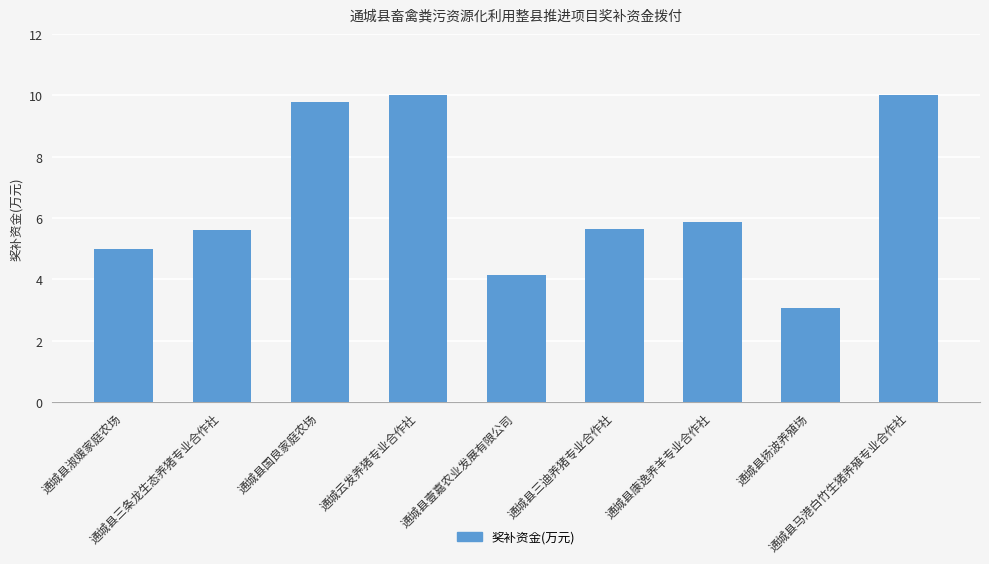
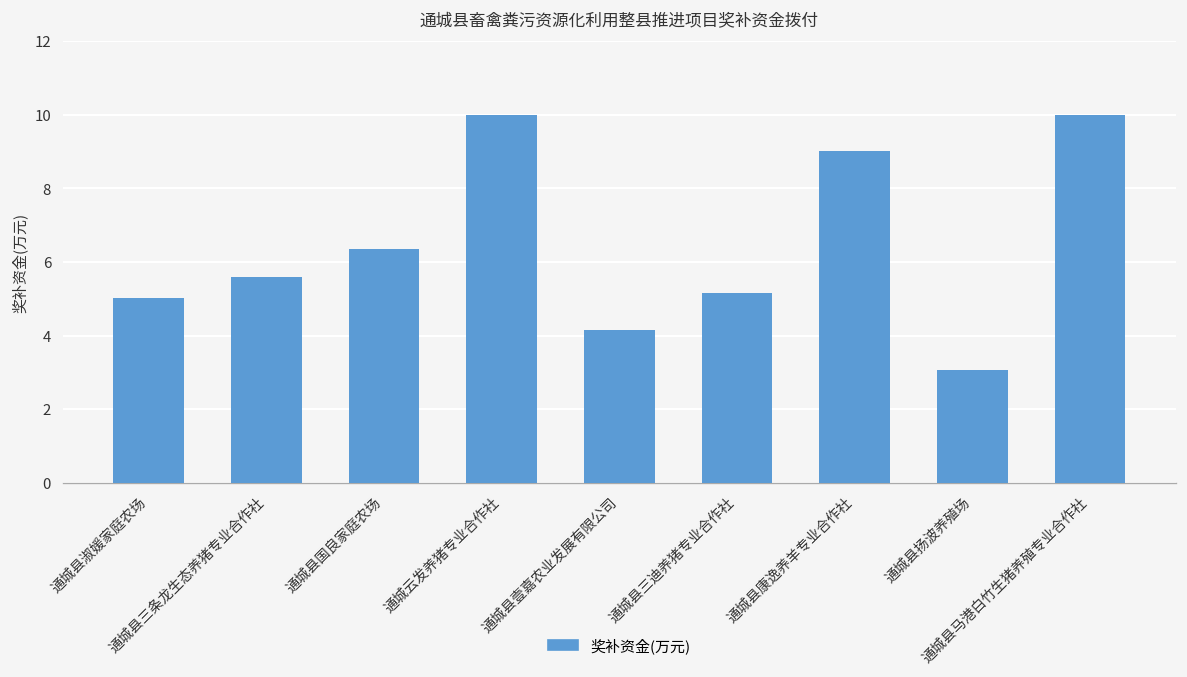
  {
    "通城县淑媛家庭农场": 5.0,
    "通城县三条龙生态养猪专业合作社": 5.6,
-   "通城县国良家庭农场": 9.8,
+   "通城县国良家庭农场": 6.4,
    "通城云发养猪专业合作社": 10.0,
    "通城县壹嘉农业发展有限公司": 4.2,
-   "通城县三迪养猪专业合作社": 5.6,
-   "通城县康逸养羊专业合作社": 5.9,
+   "通城县三迪养猪专业合作社": 5.2,
+   "通城县康逸养羊专业合作社": 9.0,
    "通城县扬波养殖场": 3.1,
    "通城县马港白竹生猪养殖专业合作社": 10.0
  }
